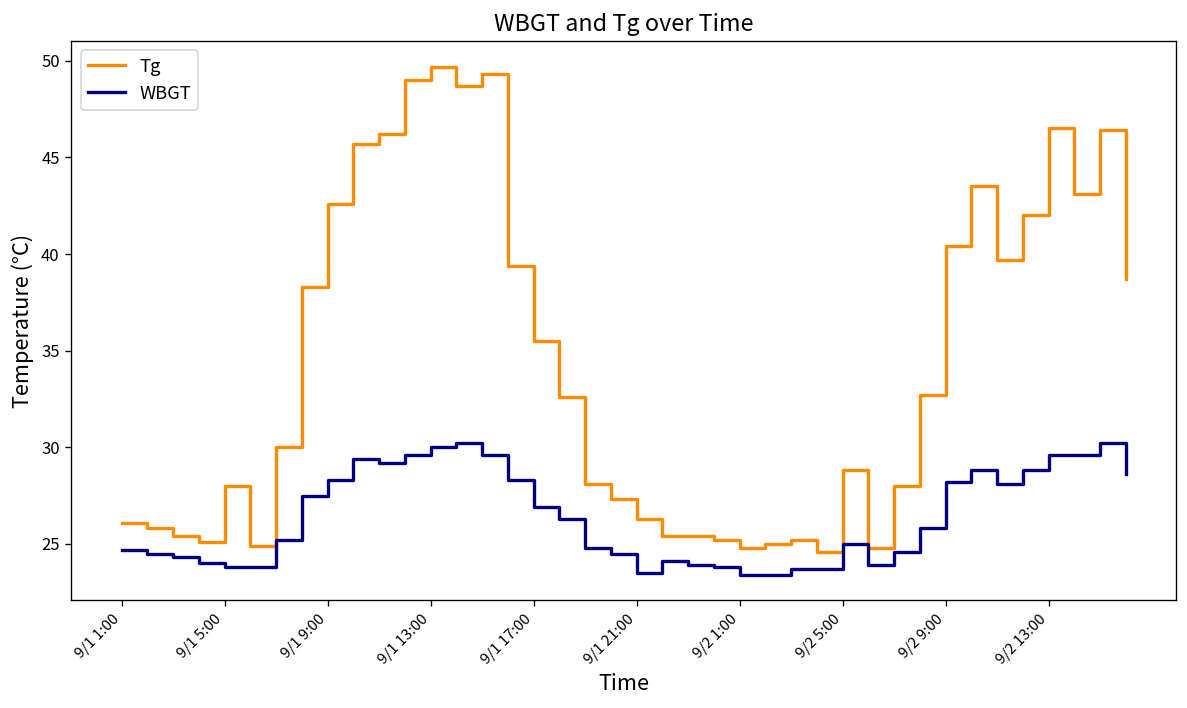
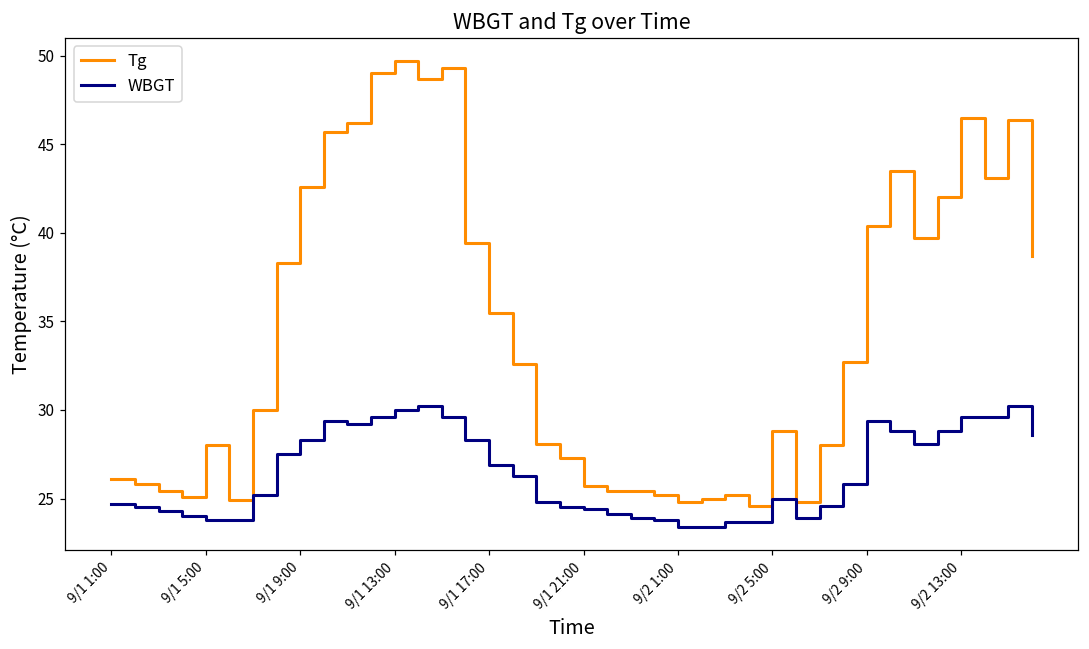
  {
    "Tg": {
      "9/1 1:00": 26.1,
      "9/1 5:00": 28.0,
      "9/1 9:00": 42.6,
      "9/1 13:00": 49.7,
      "9/1 17:00": 35.5,
-     "9/1 21:00": 26.3,
+     "9/1 21:00": 25.7,
      "9/2 1:00": 24.8,
      "9/2 5:00": 28.8,
      "9/2 9:00": 40.4,
      "9/2 13:00": 46.5
    },
    "WBGT": {
      "9/1 1:00": 24.7,
      "9/1 5:00": 23.8,
      "9/1 9:00": 28.3,
      "9/1 13:00": 30.0,
      "9/1 17:00": 26.9,
-     "9/1 21:00": 23.5,
+     "9/1 21:00": 24.4,
      "9/2 1:00": 23.4,
      "9/2 5:00": 25.0,
-     "9/2 9:00": 28.2,
+     "9/2 9:00": 29.4,
      "9/2 13:00": 29.6
    }
  }
